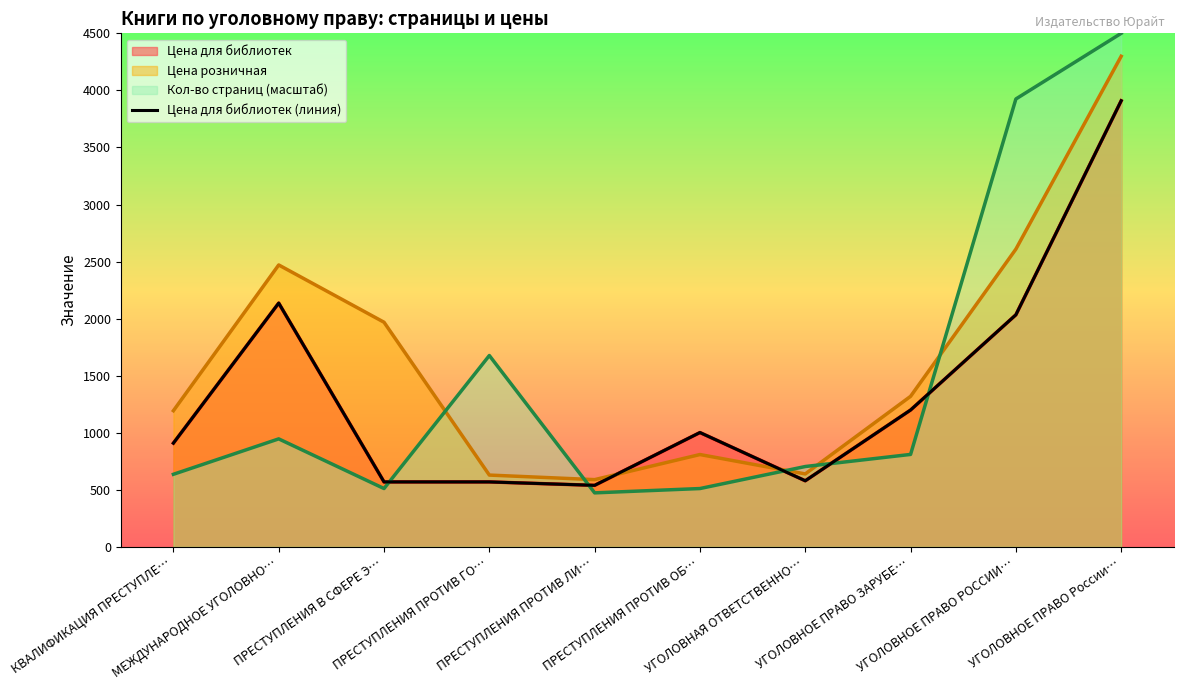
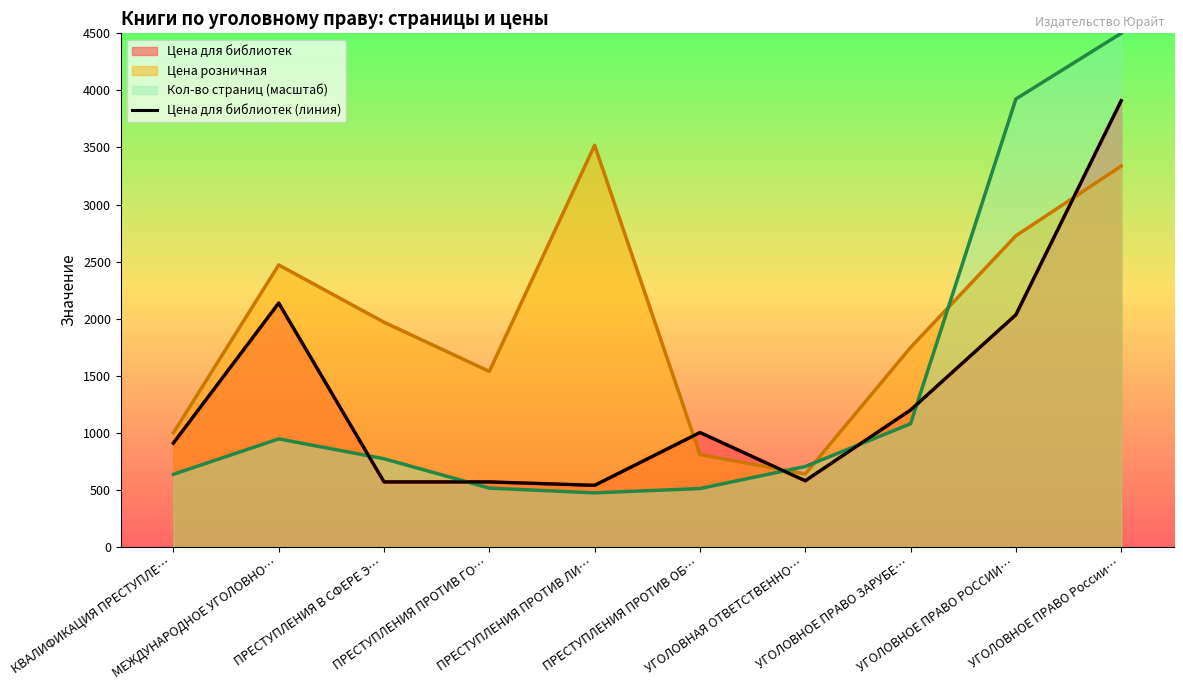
  {
    "Цена для библиотек": {
      "КВАЛИФИКАЦИЯ ПРЕСТУПЛЕ…": 910,
      "МЕЖДУНАРОДНОЕ УГОЛОВНО…": 2140,
      "ПРЕСТУПЛЕНИЯ В СФЕРЕ Э…": 570,
      "ПРЕСТУПЛЕНИЯ ПРОТИВ ГО…": 570,
      "ПРЕСТУПЛЕНИЯ ПРОТИВ ЛИ…": 540,
      "ПРЕСТУПЛЕНИЯ ПРОТИВ ОБ…": 1000,
      "УГОЛОВНАЯ ОТВЕТСТВЕННО…": 580,
      "УГОЛОВНОЕ ПРАВО ЗАРУБЕ…": 1200,
      "УГОЛОВНОЕ ПРАВО РОССИИ…": 2030,
      "УГОЛОВНОЕ ПРАВО России…": 3910
    },
    "Цена розничная": {
-     "КВАЛИФИКАЦИЯ ПРЕСТУПЛЕ…": 1190,
+     "КВАЛИФИКАЦИЯ ПРЕСТУПЛЕ…": 1000,
      "МЕЖДУНАРОДНОЕ УГОЛОВНО…": 2470,
      "ПРЕСТУПЛЕНИЯ В СФЕРЕ Э…": 1970,
-     "ПРЕСТУПЛЕНИЯ ПРОТИВ ГО…": 630,
-     "ПРЕСТУПЛЕНИЯ ПРОТИВ ЛИ…": 590,
+     "ПРЕСТУПЛЕНИЯ ПРОТИВ ГО…": 1540,
+     "ПРЕСТУПЛЕНИЯ ПРОТИВ ЛИ…": 3520,
      "ПРЕСТУПЛЕНИЯ ПРОТИВ ОБ…": 810,
      "УГОЛОВНАЯ ОТВЕТСТВЕННО…": 640,
-     "УГОЛОВНОЕ ПРАВО ЗАРУБЕ…": 1320,
-     "УГОЛОВНОЕ ПРАВО РОССИИ…": 2610,
-     "УГОЛОВНОЕ ПРАВО России…": 4300
+     "УГОЛОВНОЕ ПРАВО ЗАРУБЕ…": 1750,
+     "УГОЛОВНОЕ ПРАВО РОССИИ…": 2730,
+     "УГОЛОВНОЕ ПРАВО России…": 3340
    },
    "Кол-во страниц (масштаб)": {
      "КВАЛИФИКАЦИЯ ПРЕСТУПЛЕ…": 640,
      "МЕЖДУНАРОДНОЕ УГОЛОВНО…": 950,
-     "ПРЕСТУПЛЕНИЯ В СФЕРЕ Э…": 510,
-     "ПРЕСТУПЛЕНИЯ ПРОТИВ ГО…": 1680,
+     "ПРЕСТУПЛЕНИЯ В СФЕРЕ Э…": 770,
+     "ПРЕСТУПЛЕНИЯ ПРОТИВ ГО…": 510,
      "ПРЕСТУПЛЕНИЯ ПРОТИВ ЛИ…": 470,
      "ПРЕСТУПЛЕНИЯ ПРОТИВ ОБ…": 510,
      "УГОЛОВНАЯ ОТВЕТСТВЕННО…": 700,
-     "УГОЛОВНОЕ ПРАВО ЗАРУБЕ…": 810,
+     "УГОЛОВНОЕ ПРАВО ЗАРУБЕ…": 1080,
      "УГОЛОВНОЕ ПРАВО РОССИИ…": 3920,
      "УГОЛОВНОЕ ПРАВО России…": 4500
    }
  }
